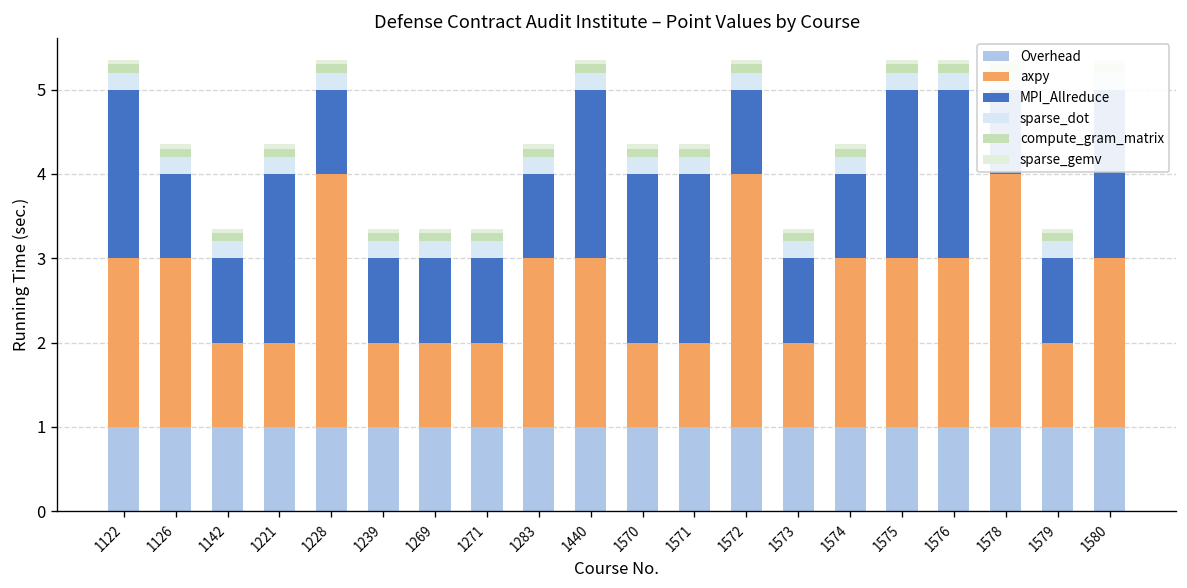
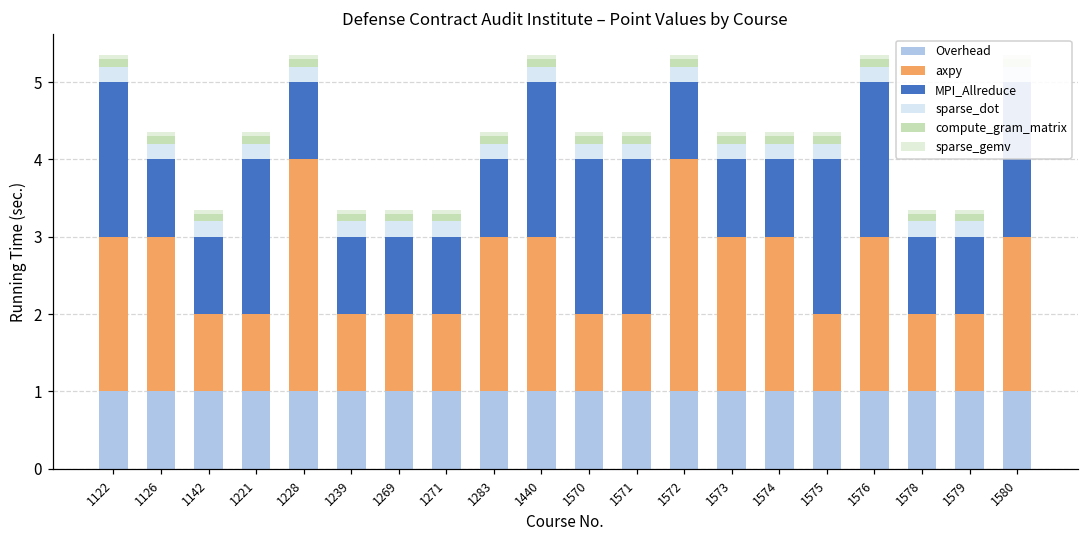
  {
    "axpy": {
      "1122": 2,
      "1126": 2,
      "1142": 1,
      "1221": 1,
      "1228": 3,
      "1239": 1,
      "1269": 1,
      "1271": 1,
      "1283": 2,
      "1440": 2,
      "1570": 1,
      "1571": 1,
      "1572": 3,
-     "1573": 1,
+     "1573": 2,
      "1574": 2,
-     "1575": 2,
+     "1575": 1,
      "1576": 2,
-     "1578": 3,
+     "1578": 1,
      "1579": 1,
      "1580": 2
    },
    "MPI_Allreduce": {
      "1122": 2,
      "1126": 1,
      "1142": 1,
      "1221": 2,
      "1228": 1,
      "1239": 1,
      "1269": 1,
      "1271": 1,
      "1283": 1,
      "1440": 2,
      "1570": 2,
      "1571": 2,
      "1572": 1,
      "1573": 1,
      "1574": 1,
      "1575": 2,
      "1576": 2,
      "1579": 1
    }
  }
